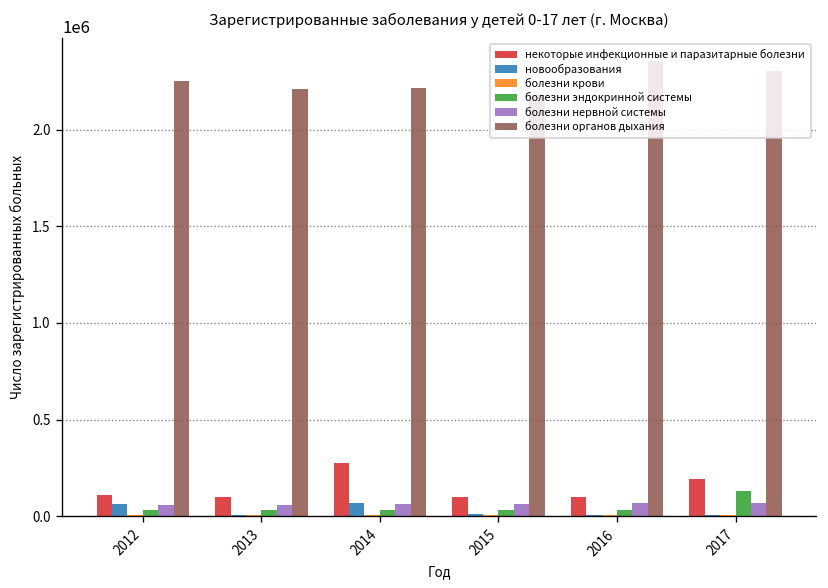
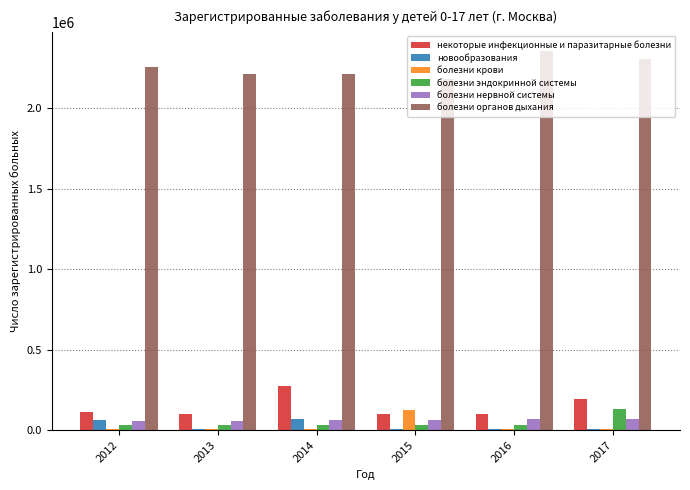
  {
    "некоторые инфекционные и паразитарные болезни": {
      "2012": 110000,
      "2013": 100000,
      "2014": 270000,
      "2015": 100000,
      "2016": 100000,
      "2017": 190000
    },
    "новообразования": {
      "2012": 60000,
      "2014": 70000
    },
    "болезни крови": {
-     "2015": 10000
+     "2015": 120000
    },
    "болезни эндокринной системы": {
      "2012": 30000,
      "2013": 30000,
      "2014": 30000,
      "2015": 30000,
      "2016": 30000,
      "2017": 130000
    },
    "болезни нервной системы": {
      "2012": 60000,
      "2013": 60000,
      "2014": 60000,
      "2015": 60000,
      "2016": 70000,
      "2017": 70000
    },
    "болезни органов дыхания": {
      "2012": 2250000,
      "2013": 2210000,
      "2014": 2210000
    }
  }
